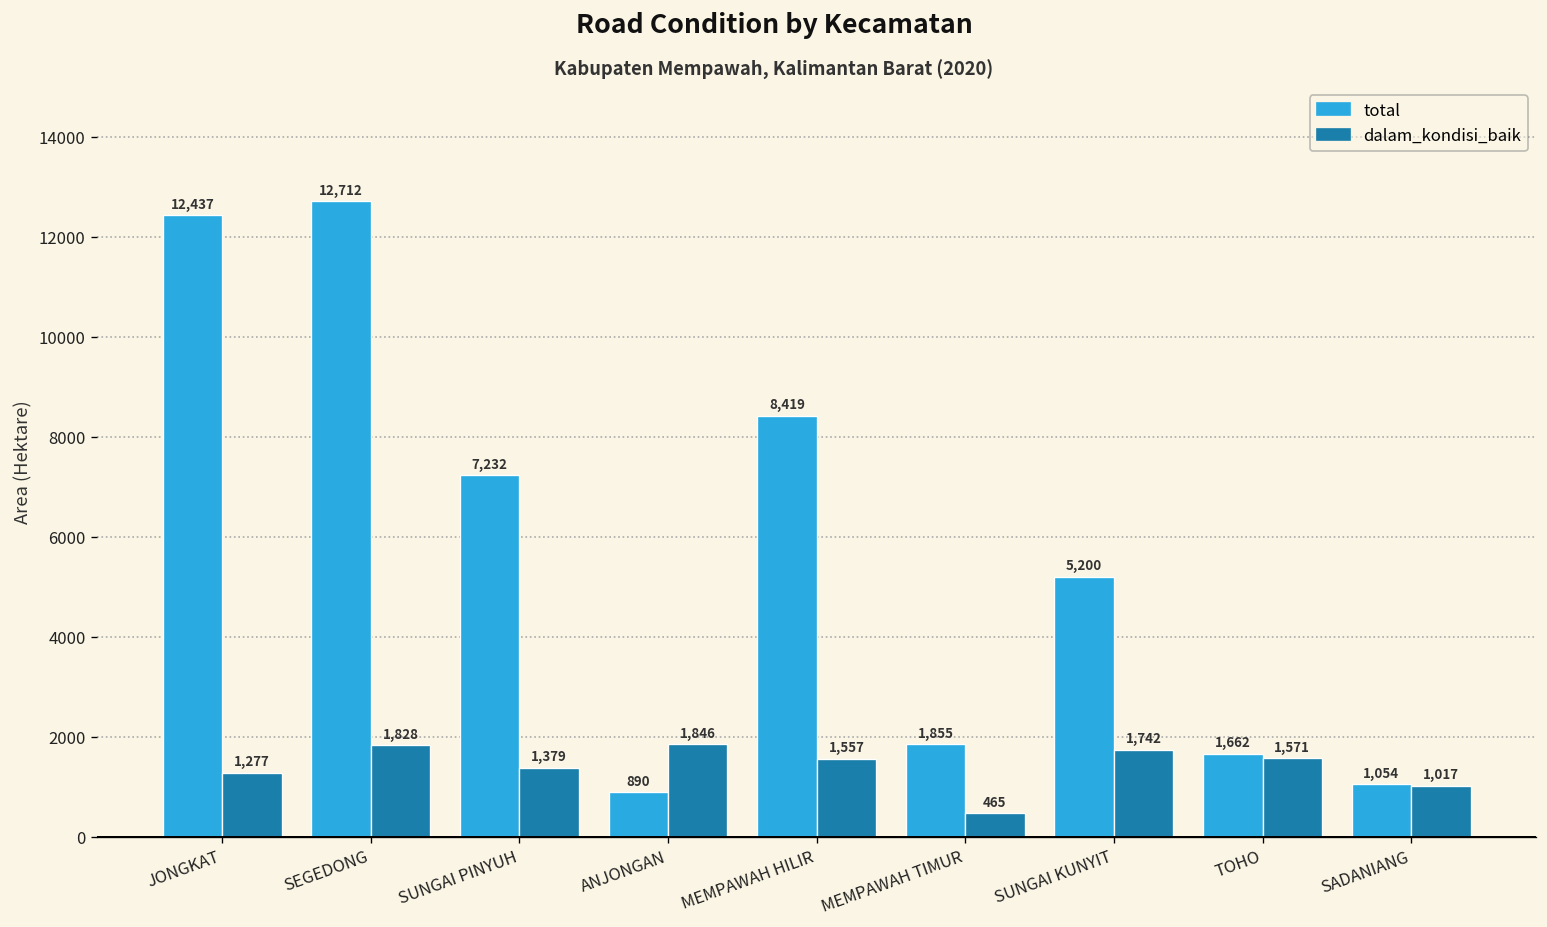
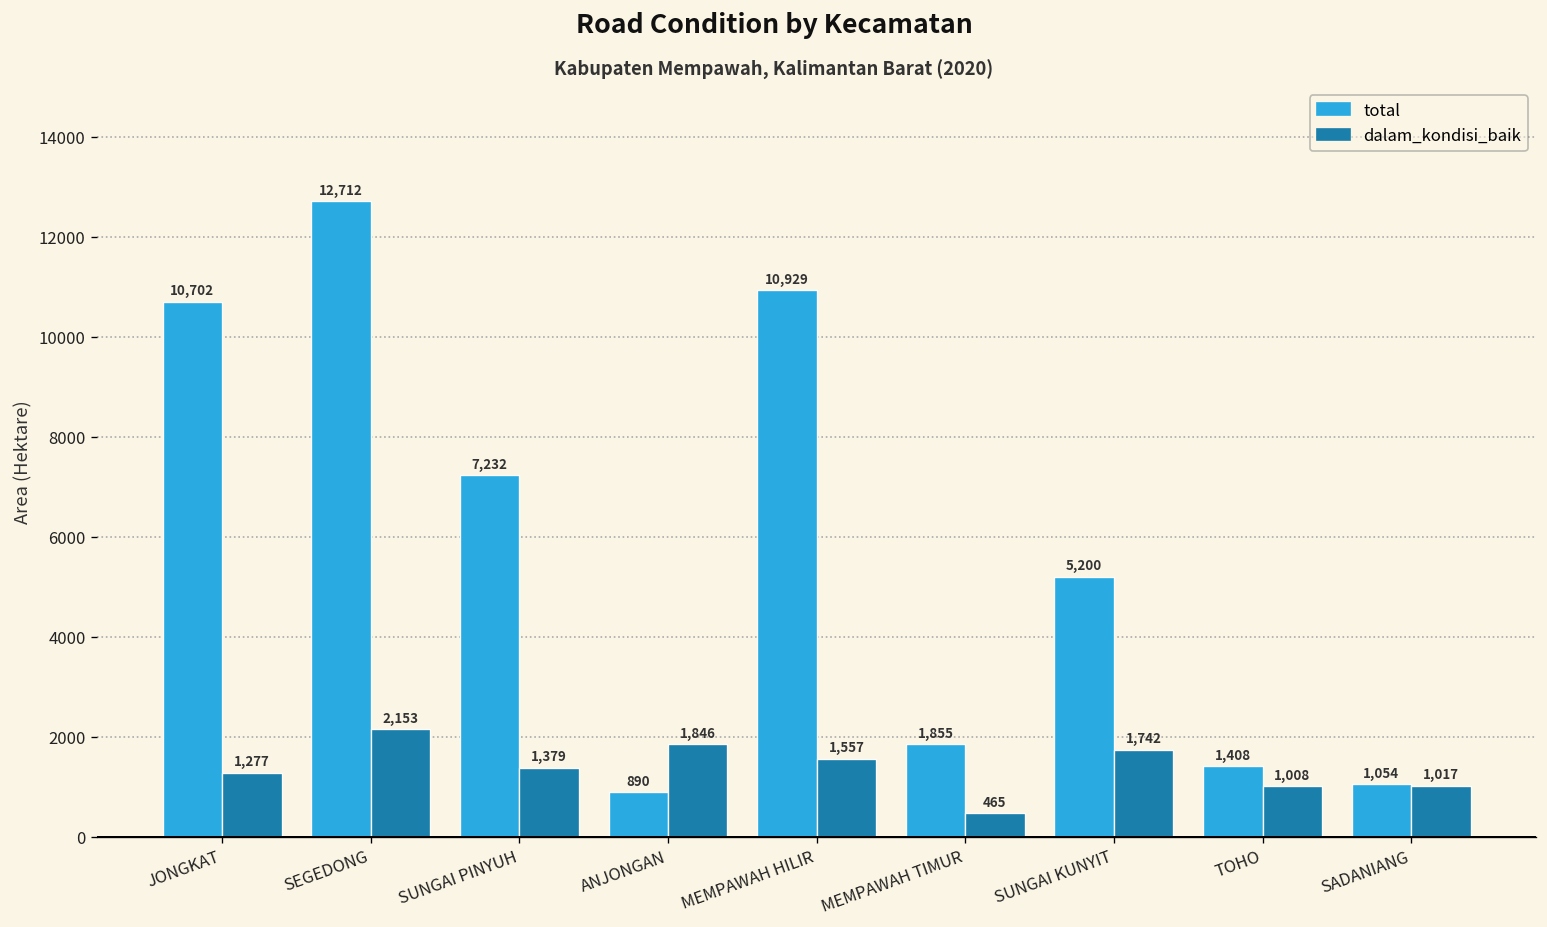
  {
    "total": {
-     "JONGKAT": "12,437",
+     "JONGKAT": "10,702",
      "SEGEDONG": "12,712",
      "SUNGAI PINYUH": "7,232",
      "ANJONGAN": "890",
-     "MEMPAWAH HILIR": "8,419",
+     "MEMPAWAH HILIR": "10,929",
      "MEMPAWAH TIMUR": "1,855",
      "SUNGAI KUNYIT": "5,200",
-     "TOHO": "1,662",
+     "TOHO": "1,408",
      "SADANIANG": "1,054"
    },
    "dalam_kondisi_baik": {
      "JONGKAT": "1,277",
-     "SEGEDONG": "1,828",
+     "SEGEDONG": "2,153",
      "SUNGAI PINYUH": "1,379",
      "ANJONGAN": "1,846",
      "MEMPAWAH HILIR": "1,557",
      "MEMPAWAH TIMUR": "465",
      "SUNGAI KUNYIT": "1,742",
-     "TOHO": "1,571",
+     "TOHO": "1,008",
      "SADANIANG": "1,017"
    }
  }
